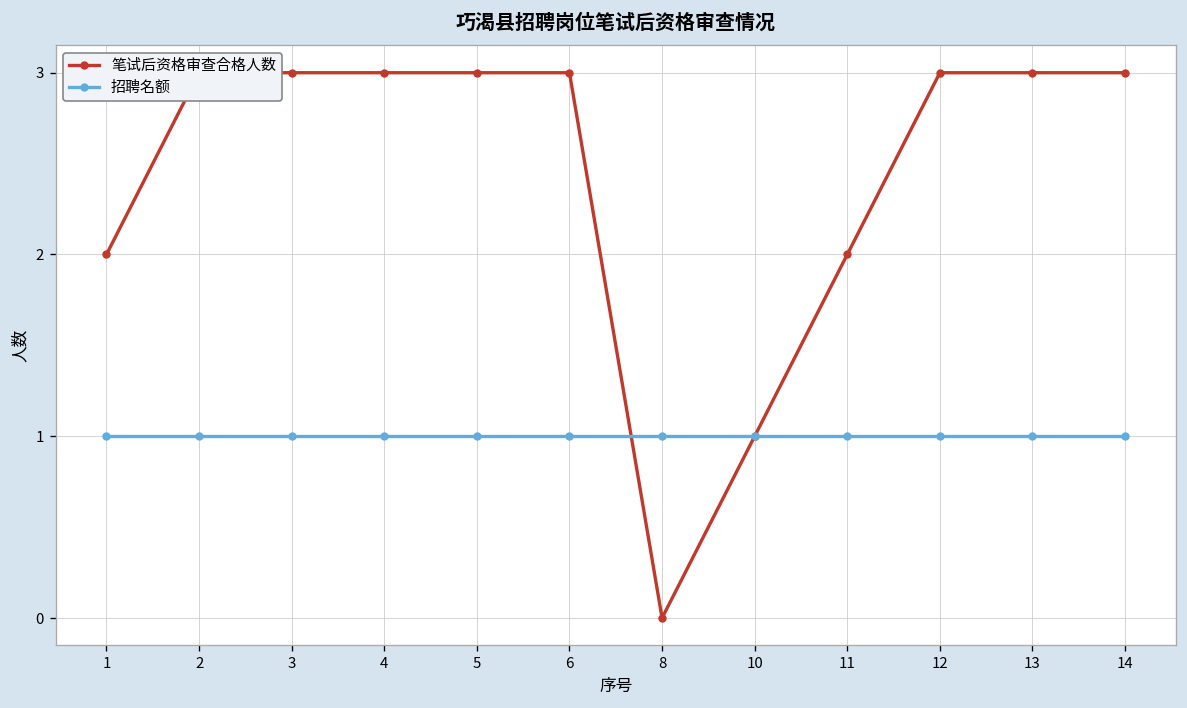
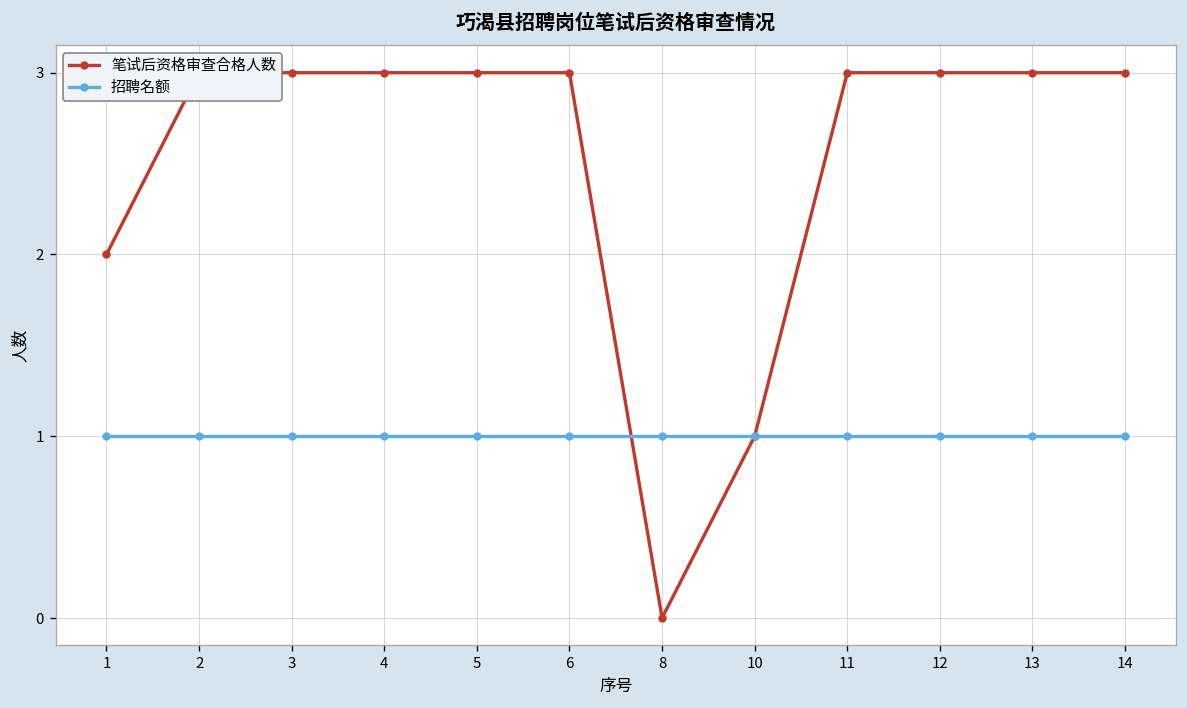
  {
    "笔试后资格审查合格人数": {
      "1": 2,
      "3": 3,
      "4": 3,
      "5": 3,
      "6": 3,
      "8": 0,
-     "11": 2,
+     "11": 3,
      "12": 3,
      "13": 3,
      "14": 3
    },
    "招聘名额": {
      "1": 1,
      "2": 1,
      "3": 1,
      "4": 1,
      "5": 1,
      "6": 1,
      "8": 1,
      "11": 1,
      "12": 1,
      "13": 1,
      "14": 1
    }
  }
